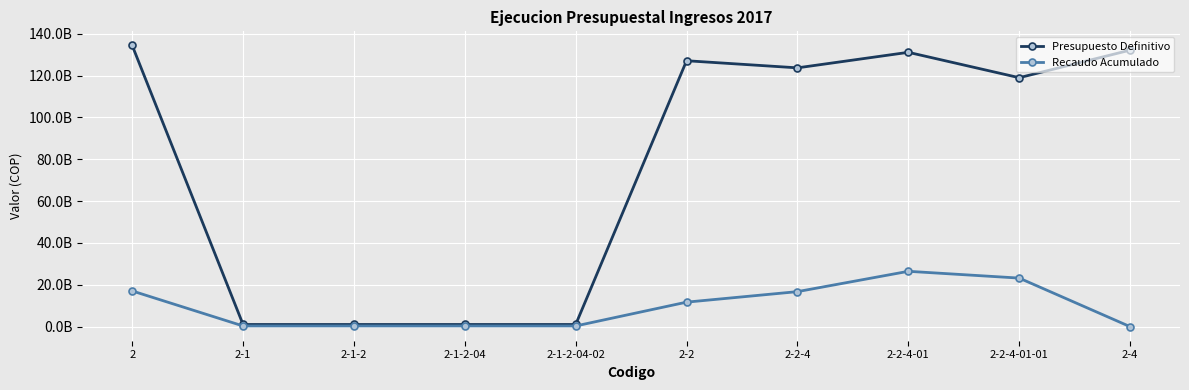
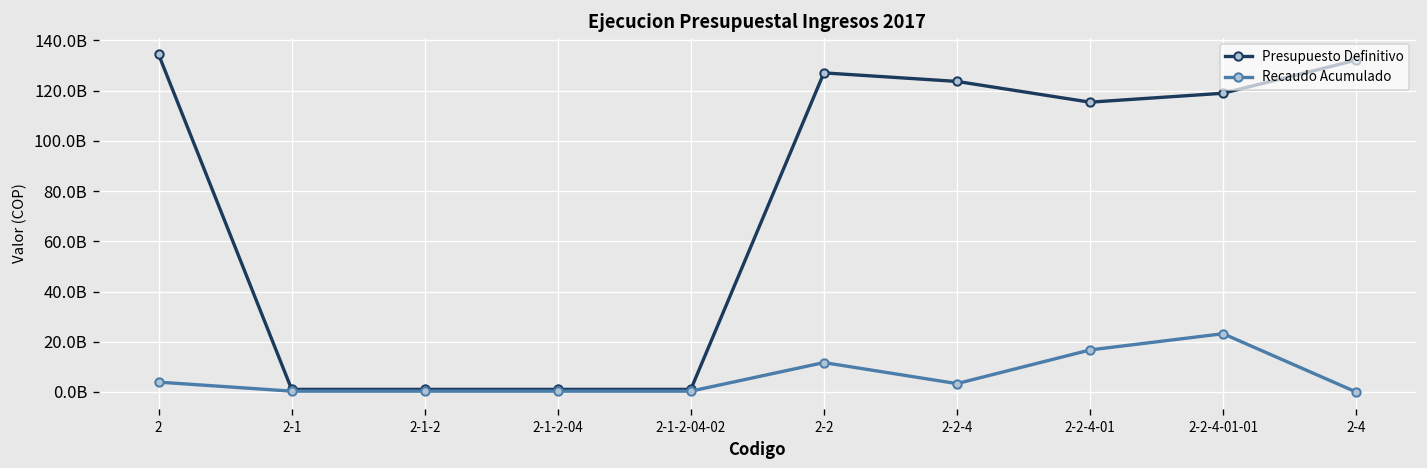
  {
    "Presupuesto Definitivo": {
      "2": 134000000000,
      "2-2": 127000000000,
      "2-2-4": 124000000000,
-     "2-2-4-01": 131000000000,
+     "2-2-4-01": 115000000000,
      "2-2-4-01-01": 119000000000
    },
    "Recaudo Acumulado": {
-     "2": 17000000000,
+     "2": 4000000000,
      "2-2": 12000000000,
-     "2-2-4": 17000000000,
-     "2-2-4-01": 26000000000,
+     "2-2-4": 3000000000,
+     "2-2-4-01": 17000000000,
      "2-2-4-01-01": 23000000000,
      "2-4": 0
    }
  }
